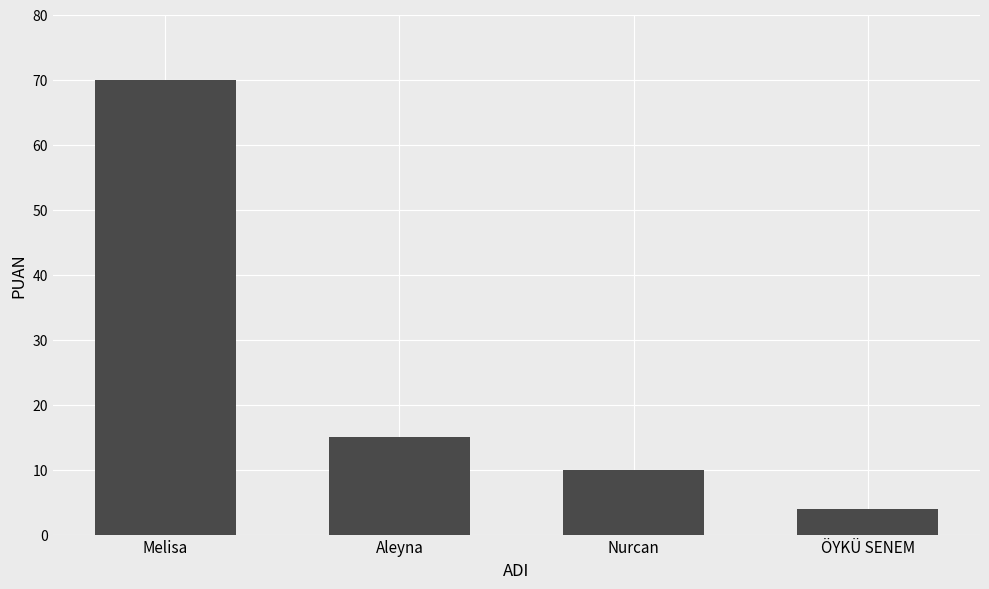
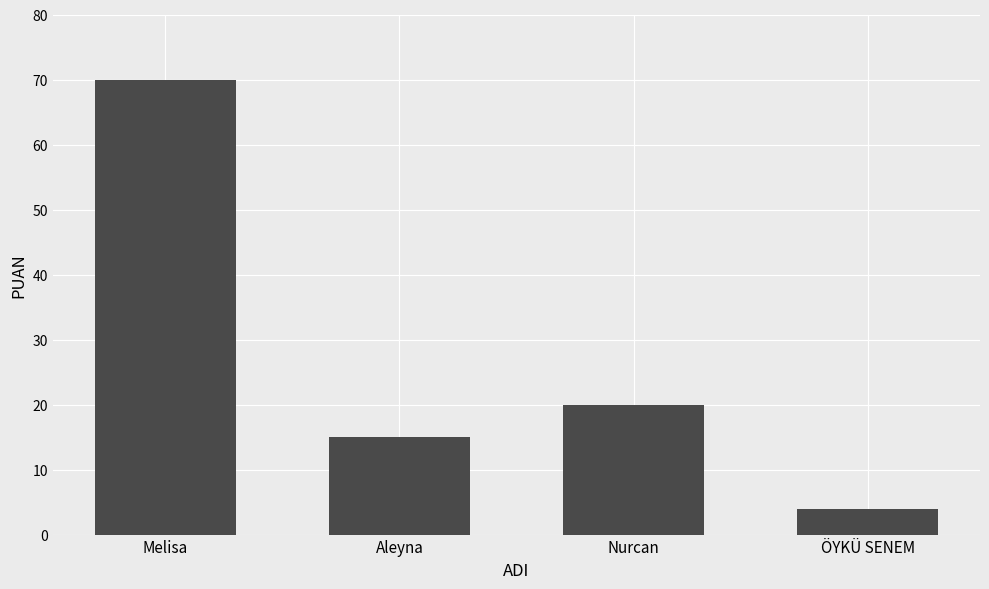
  {
    "Melisa": 70,
    "Aleyna": 15,
-   "Nurcan": 10,
+   "Nurcan": 20,
    "ÖYKÜ SENEM": 4
  }
